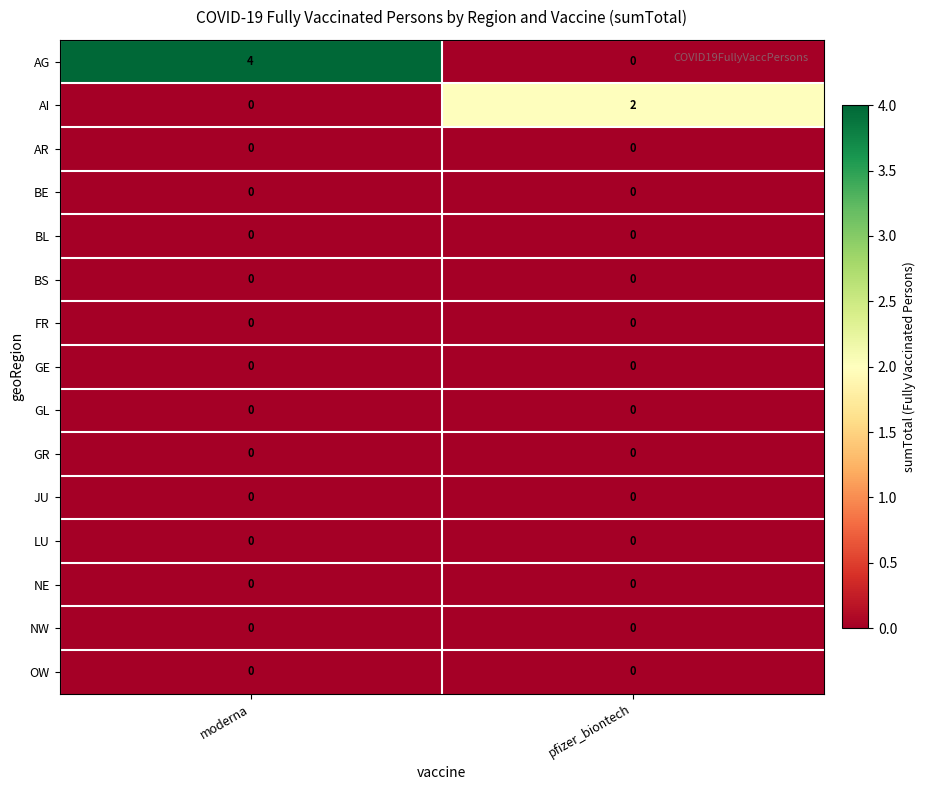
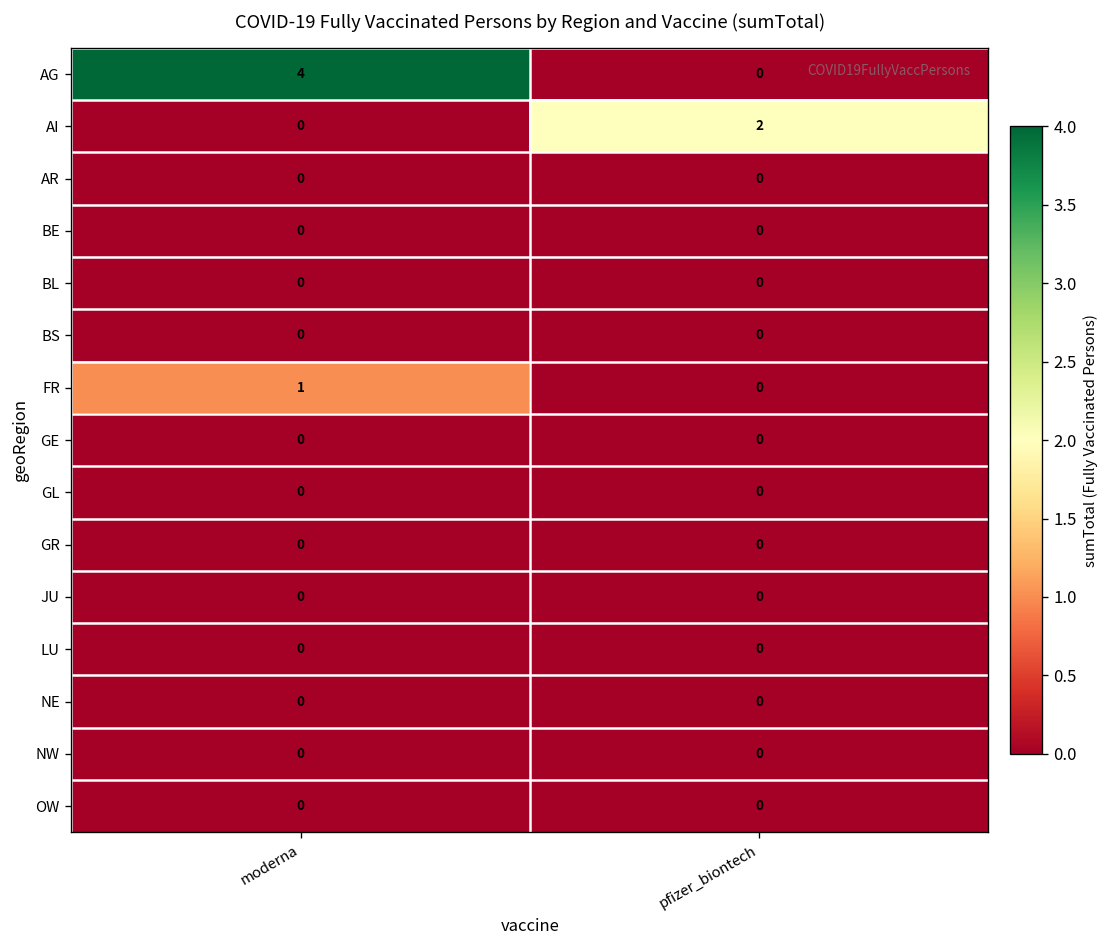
  {
    "AG": {
      "moderna": 4
    },
    "AI": {
      "moderna": 0,
      "pfizer_biontech": 2
    },
    "AR": {
      "moderna": 0,
      "pfizer_biontech": 0
    },
    "BE": {
      "moderna": 0,
      "pfizer_biontech": 0
    },
    "BL": {
      "moderna": 0,
      "pfizer_biontech": 0
    },
    "BS": {
      "moderna": 0,
      "pfizer_biontech": 0
    },
    "FR": {
-     "moderna": 0,
+     "moderna": 1,
      "pfizer_biontech": 0
    },
    "GE": {
      "moderna": 0,
      "pfizer_biontech": 0
    },
    "GL": {
      "moderna": 0,
      "pfizer_biontech": 0
    },
    "GR": {
      "moderna": 0,
      "pfizer_biontech": 0
    },
    "JU": {
      "moderna": 0,
      "pfizer_biontech": 0
    },
    "LU": {
      "moderna": 0,
      "pfizer_biontech": 0
    },
    "NE": {
      "moderna": 0,
      "pfizer_biontech": 0
    },
    "NW": {
      "moderna": 0,
      "pfizer_biontech": 0
    },
    "OW": {
      "moderna": 0,
      "pfizer_biontech": 0
    }
  }
